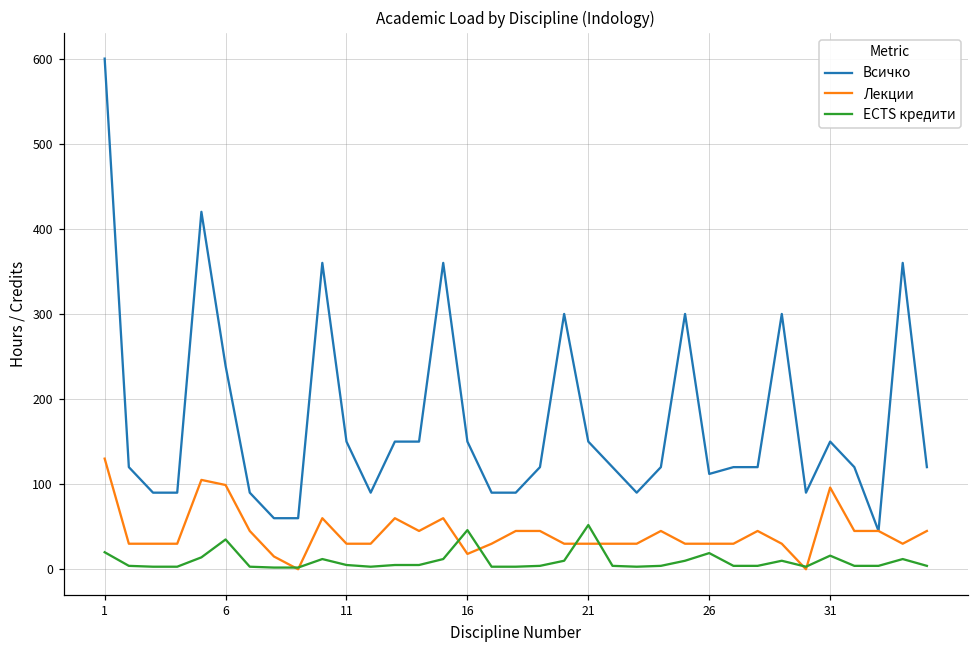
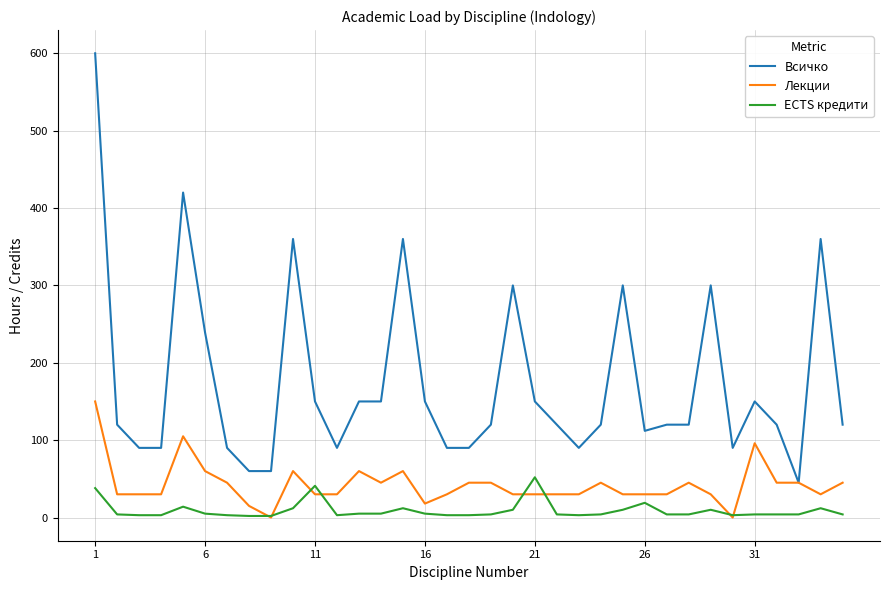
  {
    "Всичко": {
      "1": 600,
      "6": 240,
      "11": 150,
      "16": 150,
      "21": 150,
      "26": 110,
      "31": 150
    },
    "Лекции": {
-     "1": 130,
-     "6": 100,
+     "1": 150,
+     "6": 60,
      "11": 30,
      "16": 20,
      "21": 30,
      "26": 30,
      "31": 100
    },
    "ECTS кредити": {
-     "1": 20,
-     "6": 40,
-     "11": 10,
-     "16": 50,
+     "1": 40,
+     "6": 10,
+     "11": 40,
+     "16": 10,
      "21": 50,
      "26": 20,
-     "31": 20
+     "31": 0
    }
  }
